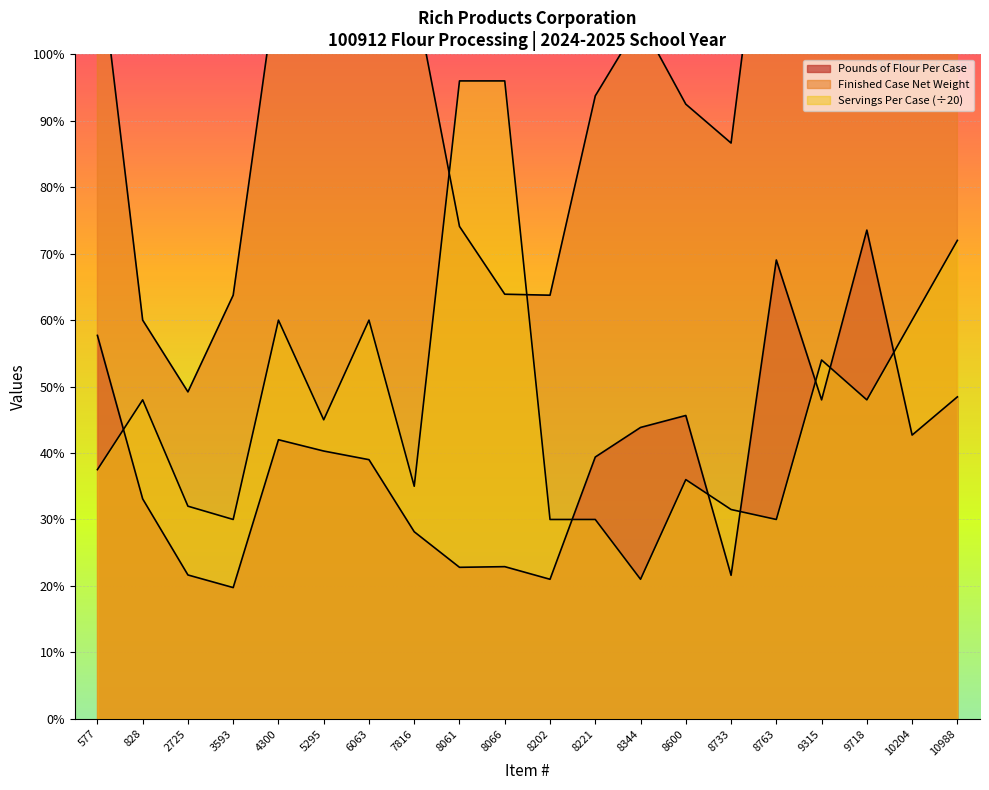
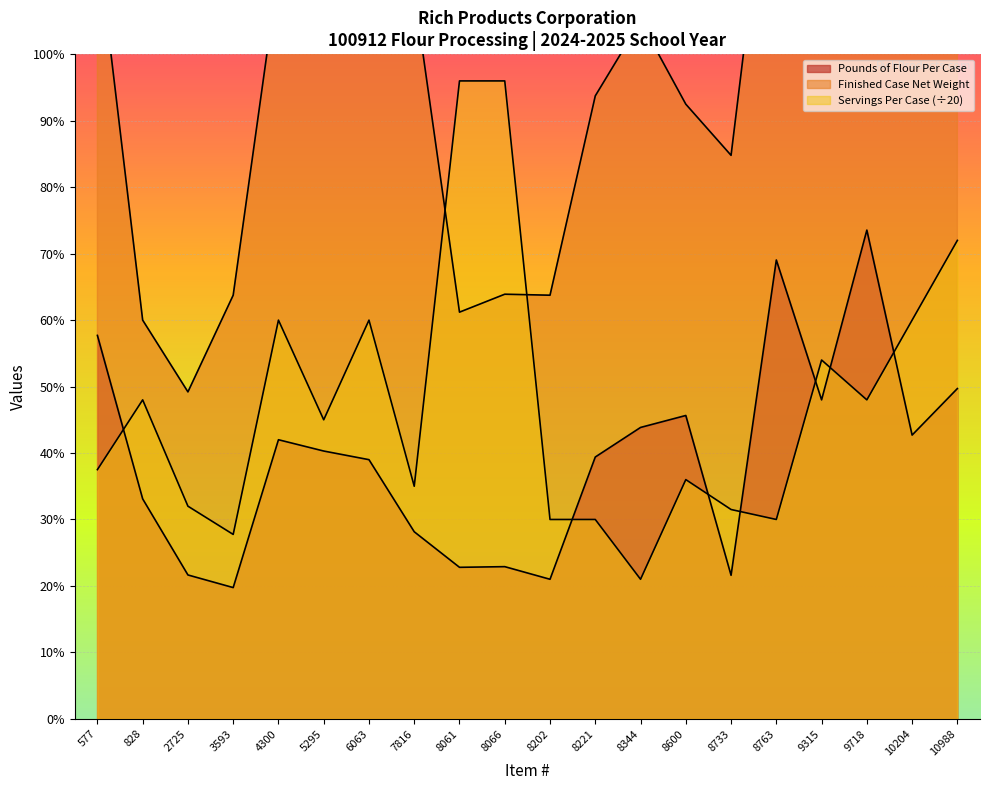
  {
    "Pounds of Flour Per Case": {
      "577": "58%",
      "828": "33%",
      "2725": "22%",
      "3593": "20%",
      "4300": "42%",
      "5295": "40%",
      "6063": "39%",
      "7816": "28%",
      "8061": "23%",
      "8066": "23%",
      "8202": "21%",
      "8221": "39%",
      "8344": "44%",
      "8600": "46%",
      "8733": "22%",
      "8763": "69%",
      "9315": "48%",
      "9718": "74%",
      "10204": "43%",
-     "10988": "48%"
+     "10988": "50%"
    },
    "Finished Case Net Weight": {
      "828": "60%",
      "2725": "49%",
      "3593": "64%",
-     "8061": "74%",
+     "8061": "61%",
      "8066": "64%",
      "8202": "64%",
      "8221": "94%",
      "8600": "93%",
-     "8733": "87%"
+     "8733": "85%"
    },
    "Servings Per Case (÷20)": {
      "577": "38%",
      "828": "48%",
      "2725": "32%",
-     "3593": "30%",
+     "3593": "28%",
      "4300": "60%",
      "5295": "45%",
      "6063": "60%",
      "7816": "35%",
      "8061": "96%",
      "8066": "96%",
      "8202": "30%",
      "8221": "30%",
      "8344": "21%",
      "8600": "36%",
      "8733": "32%",
      "8763": "30%",
      "9315": "54%",
      "9718": "48%",
      "10204": "60%",
      "10988": "72%"
    }
  }
